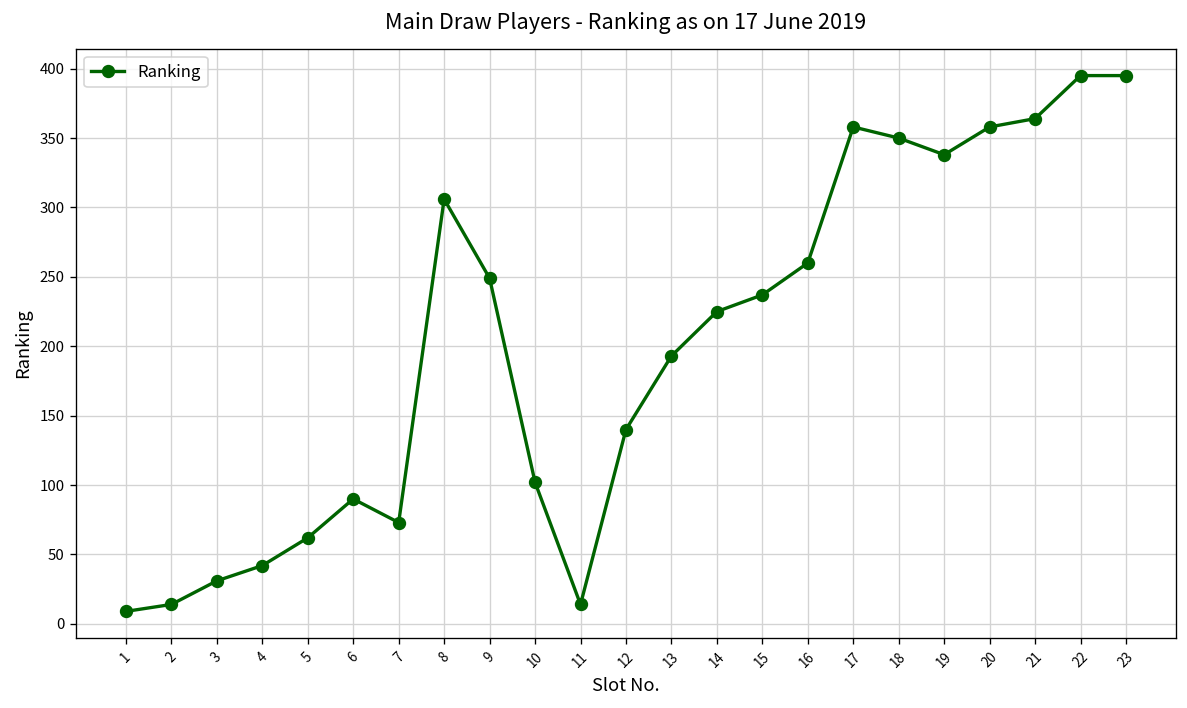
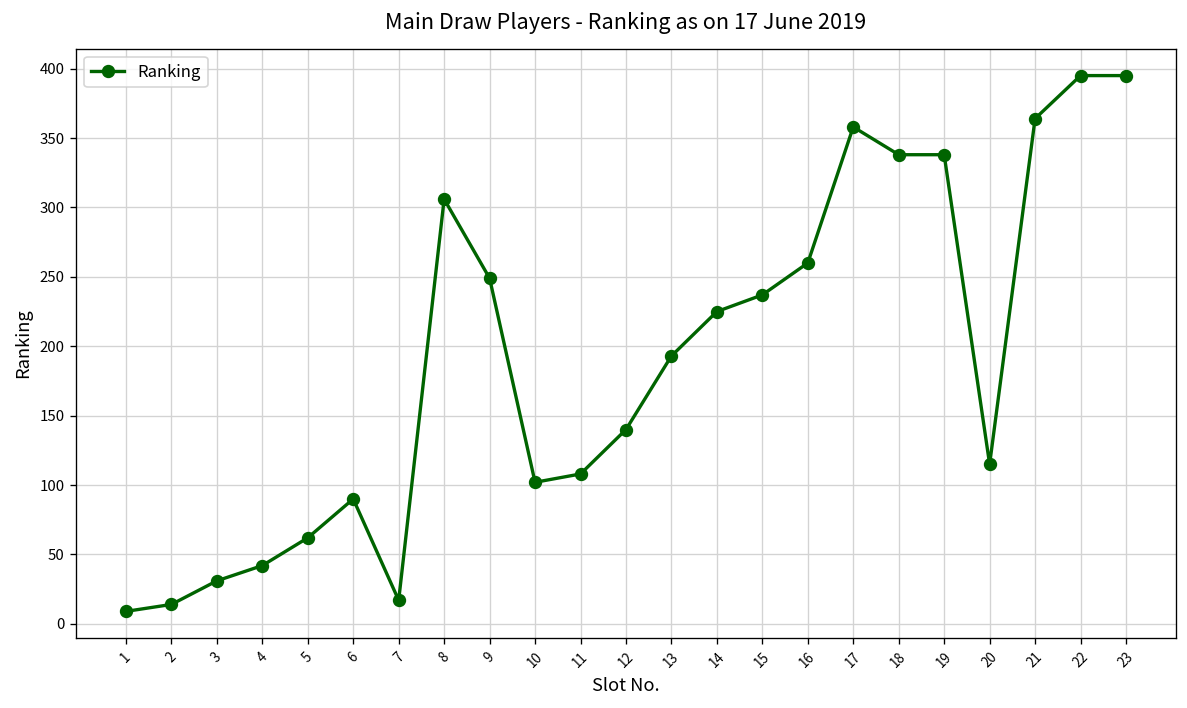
  {
    "1": 9,
    "2": 14,
    "3": 31,
    "4": 42,
    "5": 62,
    "6": 90,
-   "7": 73,
+   "7": 17,
    "8": 306,
    "9": 249,
    "10": 102,
-   "11": 14,
+   "11": 108,
    "12": 140,
    "13": 193,
    "14": 225,
    "15": 237,
    "16": 260,
    "17": 358,
-   "18": 350,
+   "18": 338,
    "19": 338,
-   "20": 358,
+   "20": 115,
    "21": 364,
    "22": 395,
    "23": 395
  }
